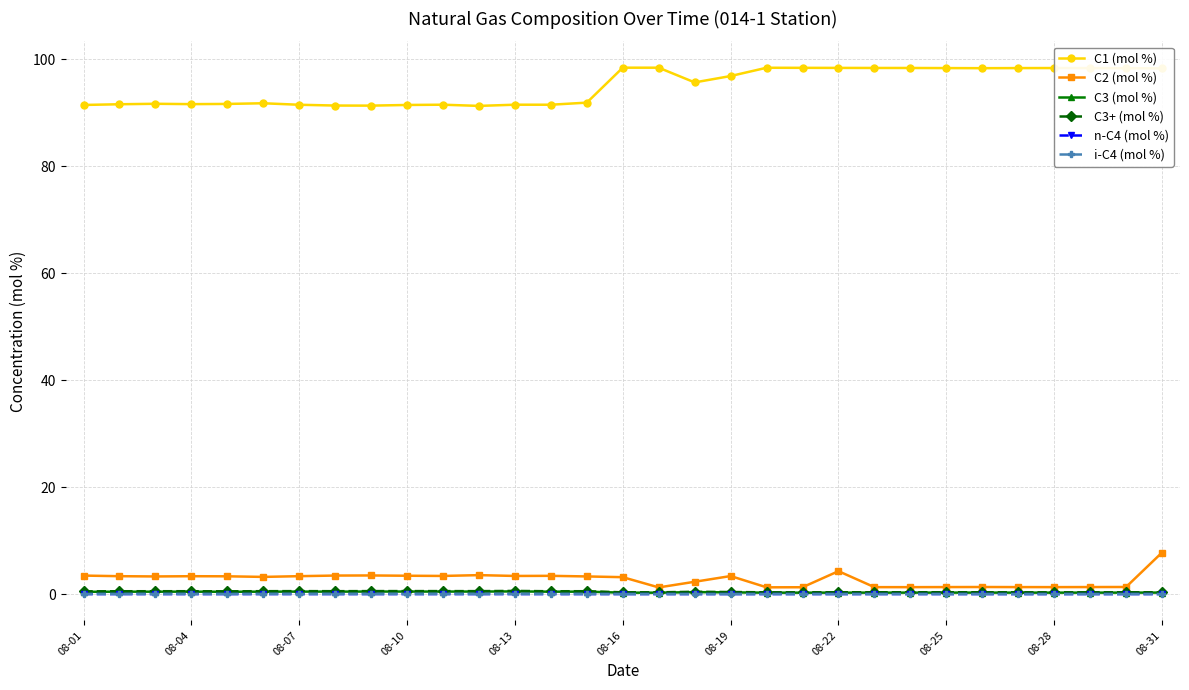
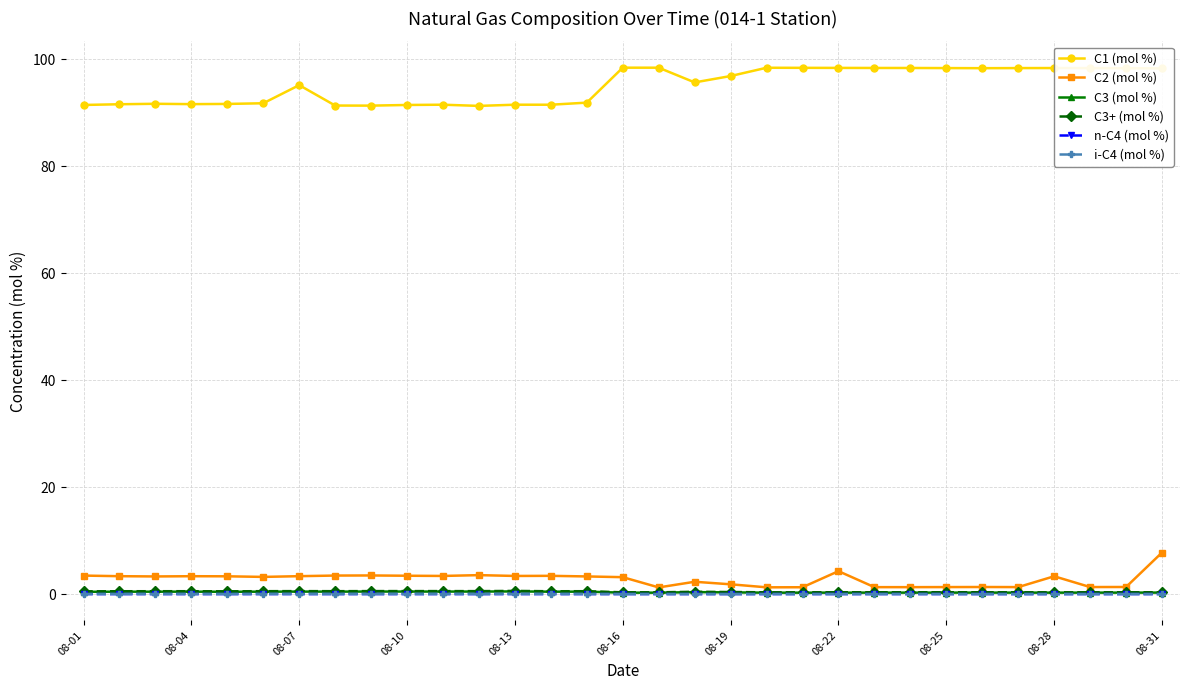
  {
    "C1 (mol %)": {
      "08-01": 91,
      "08-04": 92,
-     "08-07": 91,
+     "08-07": 95,
      "08-10": 91,
      "08-13": 91,
      "08-16": 98,
      "08-19": 97,
      "08-22": 98,
      "08-25": 98
    },
    "C2 (mol %)": {
      "08-01": 3,
      "08-04": 3,
      "08-07": 3,
      "08-10": 3,
      "08-13": 3,
      "08-16": 3,
-     "08-19": 3,
+     "08-19": 2,
      "08-22": 4,
      "08-25": 1,
-     "08-28": 1,
+     "08-28": 3,
      "08-31": 8
    },
    "i-C4 (mol %)": {
      "08-13": 0
    }
  }
